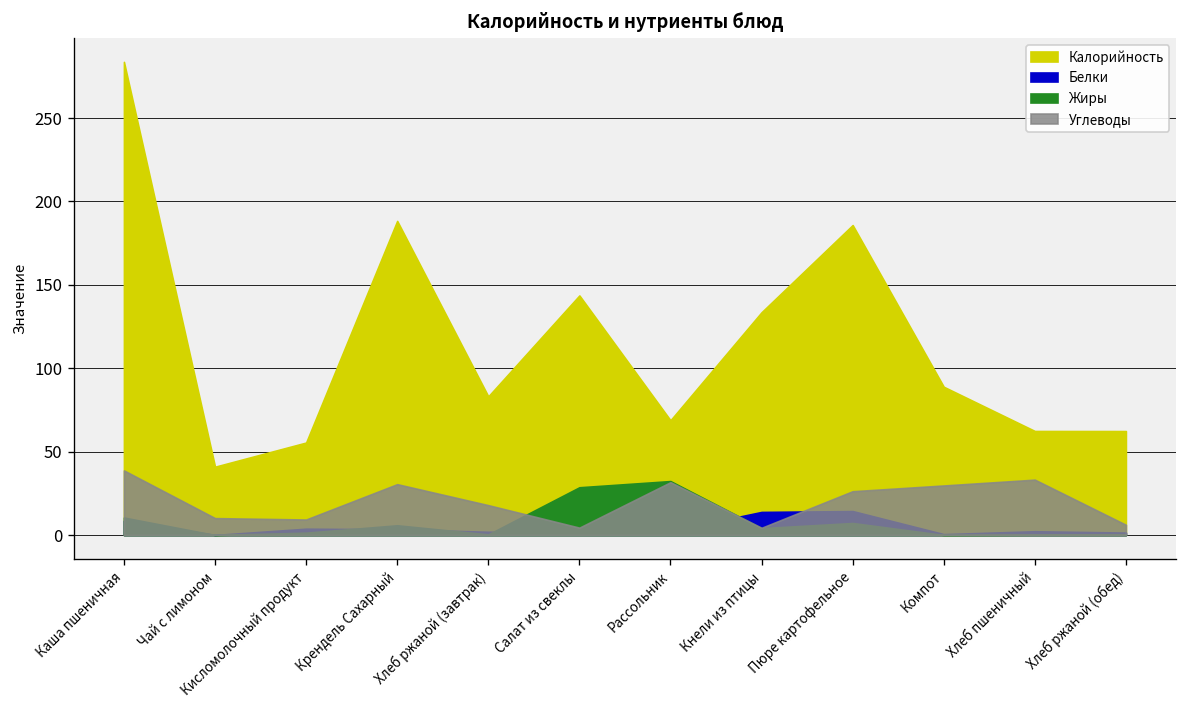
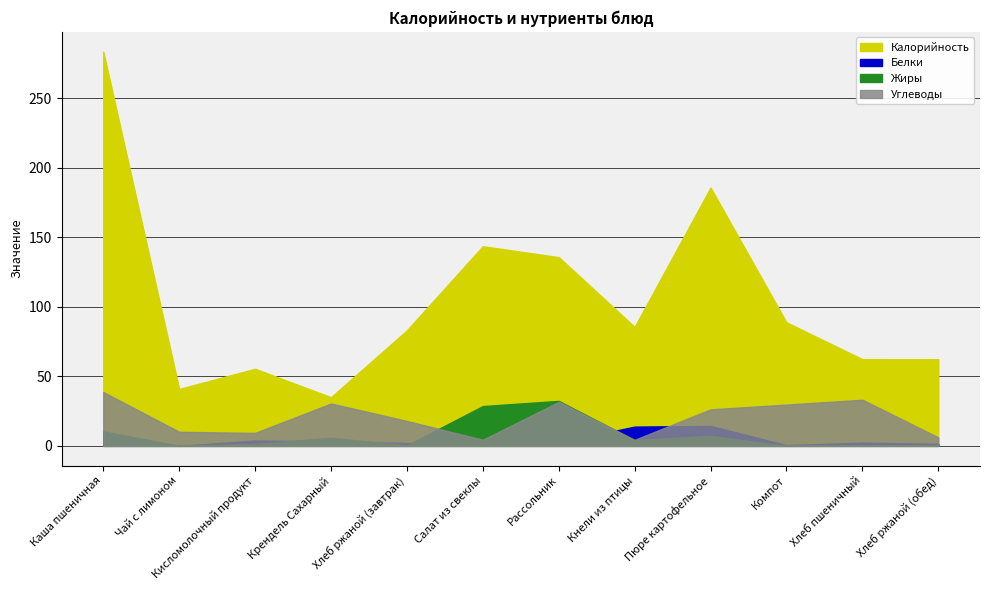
  {
    "Калорийность": {
      "Каша пшеничная": 284,
      "Чай с лимоном": 41,
      "Кисломолочный продукт": 55,
-     "Крендель Сахарный": 188,
+     "Крендель Сахарный": 35,
      "Хлеб ржаной (завтрак)": 83,
      "Салат из свеклы": 144,
-     "Рассольник": 69,
-     "Кнели из птицы": 134,
+     "Рассольник": 136,
+     "Кнели из птицы": 86,
      "Пюре картофельное": 186,
      "Компот": 89,
      "Хлеб пшеничный": 62,
      "Хлеб ржаной (обед)": 62
    },
    "Белки": {
      "Каша пшеничная": 9,
      "Кисломолочный продукт": 4,
      "Крендель Сахарный": 3,
      "Салат из свеклы": 2,
      "Рассольник": 2,
      "Кнели из птицы": 14,
      "Пюре картофельное": 14,
      "Хлеб пшеничный": 2
    },
    "Жиры": {
      "Каша пшеничная": 11,
      "Кисломолочный продукт": 1,
      "Крендель Сахарный": 6,
      "Салат из свеклы": 29,
      "Пюре картофельное": 7,
      "Хлеб пшеничный": 0
    },
    "Углеводы": {
      "Каша пшеничная": 39,
      "Чай с лимоном": 10,
      "Кисломолочный продукт": 9,
      "Крендель Сахарный": 31,
      "Хлеб ржаной (завтрак)": 18,
      "Салат из свеклы": 4,
      "Пюре картофельное": 26,
      "Компот": 30,
      "Хлеб пшеничный": 33,
      "Хлеб ржаной (обед)": 6
    }
  }
